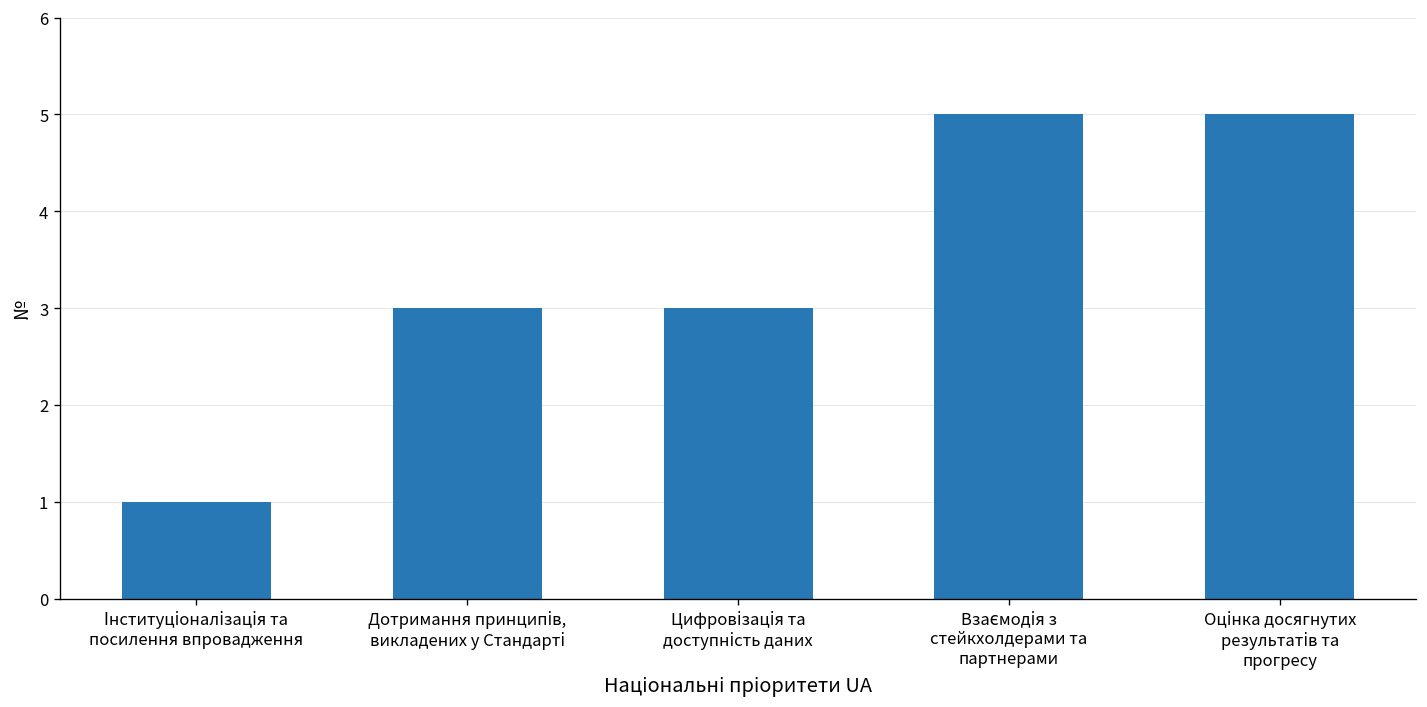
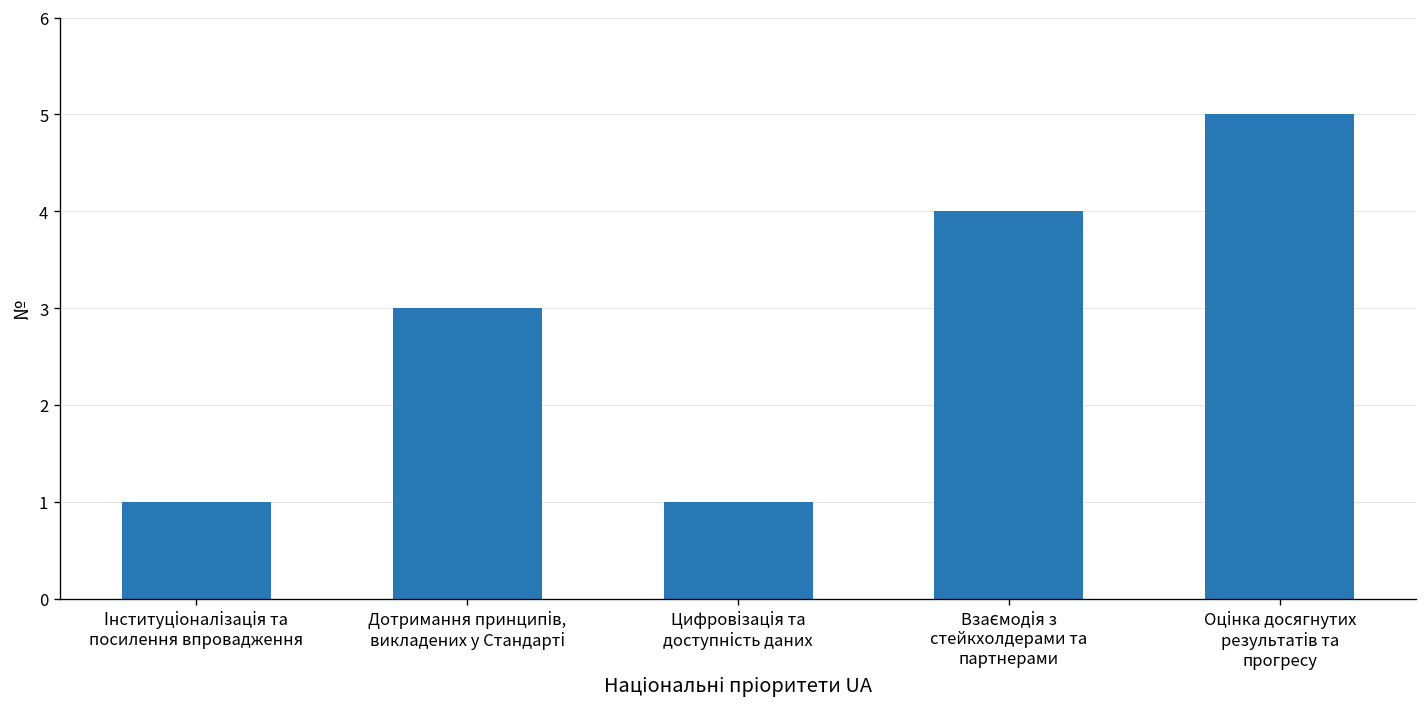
  {
    "Інституціоналізація та посилення впровадження": 1,
    "Дотримання принципів, викладених у Стандарті": 3,
-   "Цифровізація та доступність даних": 3,
-   "Взаємодія з стейкхолдерами та партнерами": 5,
+   "Цифровізація та доступність даних": 1,
+   "Взаємодія з стейкхолдерами та партнерами": 4,
    "Оцінка досягнутих результатів та прогресу": 5
  }
